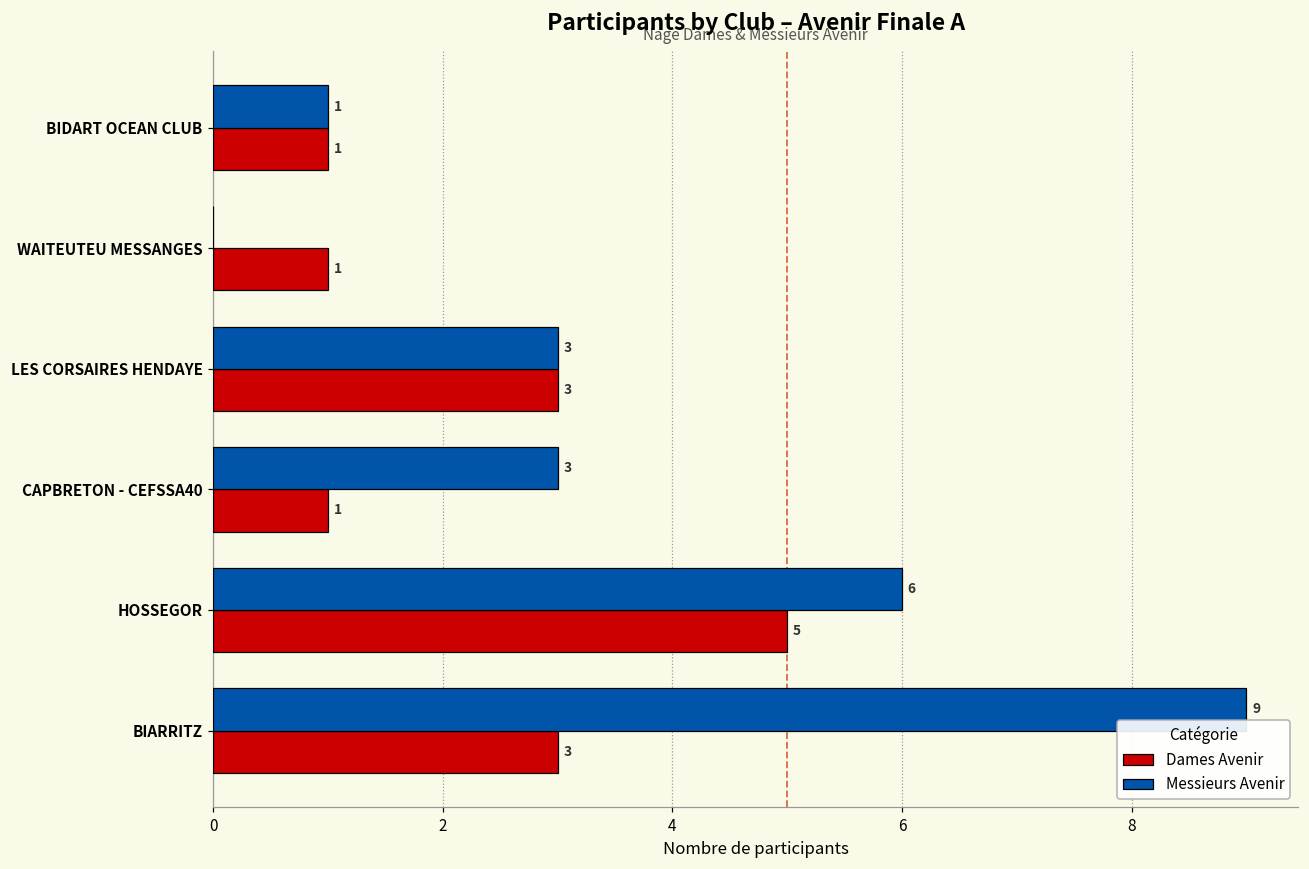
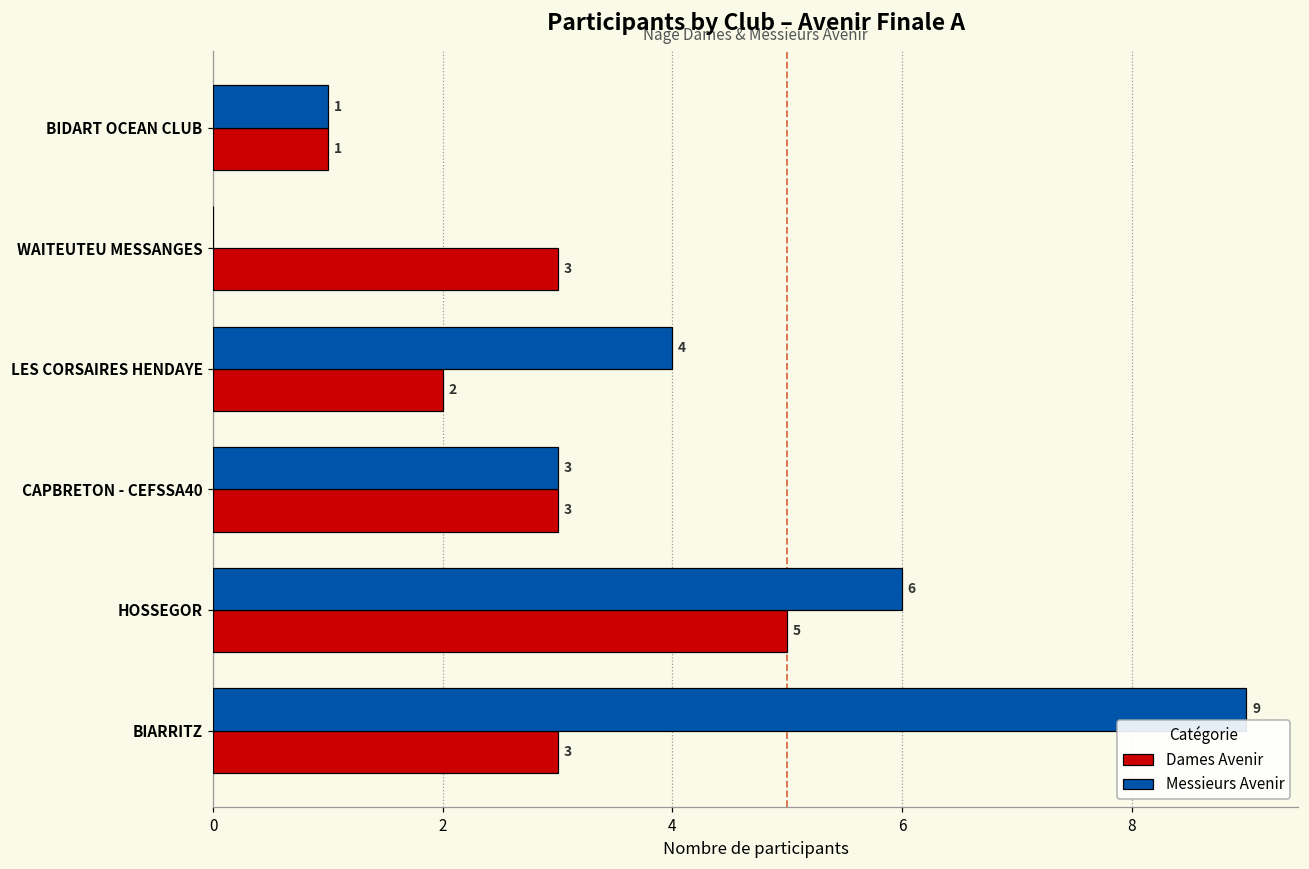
  {
    "Dames Avenir": {
      "BIDART OCEAN CLUB": 1,
-     "WAITEUTEU MESSANGES": 1,
-     "LES CORSAIRES HENDAYE": 3,
-     "CAPBRETON - CEFSSA40": 1,
+     "WAITEUTEU MESSANGES": 3,
+     "LES CORSAIRES HENDAYE": 2,
+     "CAPBRETON - CEFSSA40": 3,
      "HOSSEGOR": 5,
      "BIARRITZ": 3
    },
    "Messieurs Avenir": {
      "BIDART OCEAN CLUB": 1,
-     "LES CORSAIRES HENDAYE": 3,
+     "LES CORSAIRES HENDAYE": 4,
      "CAPBRETON - CEFSSA40": 3,
      "HOSSEGOR": 6,
      "BIARRITZ": 9
    }
  }
